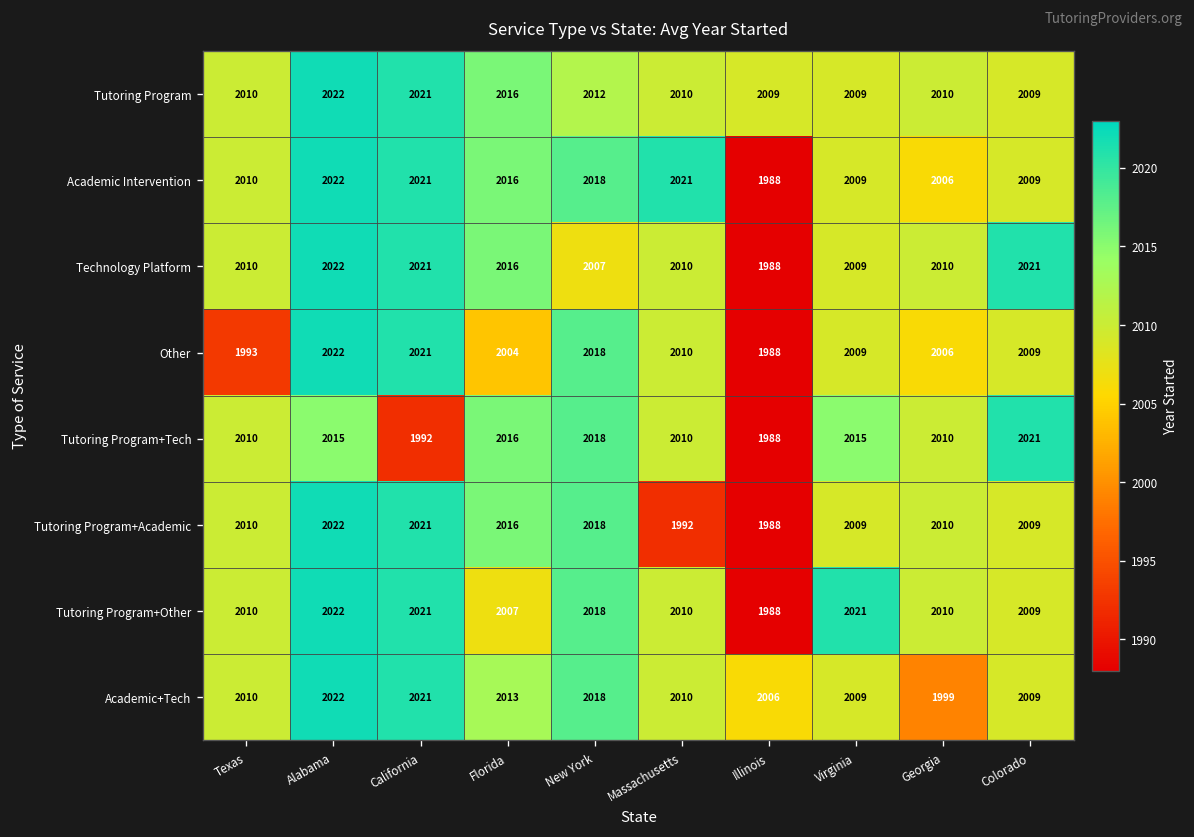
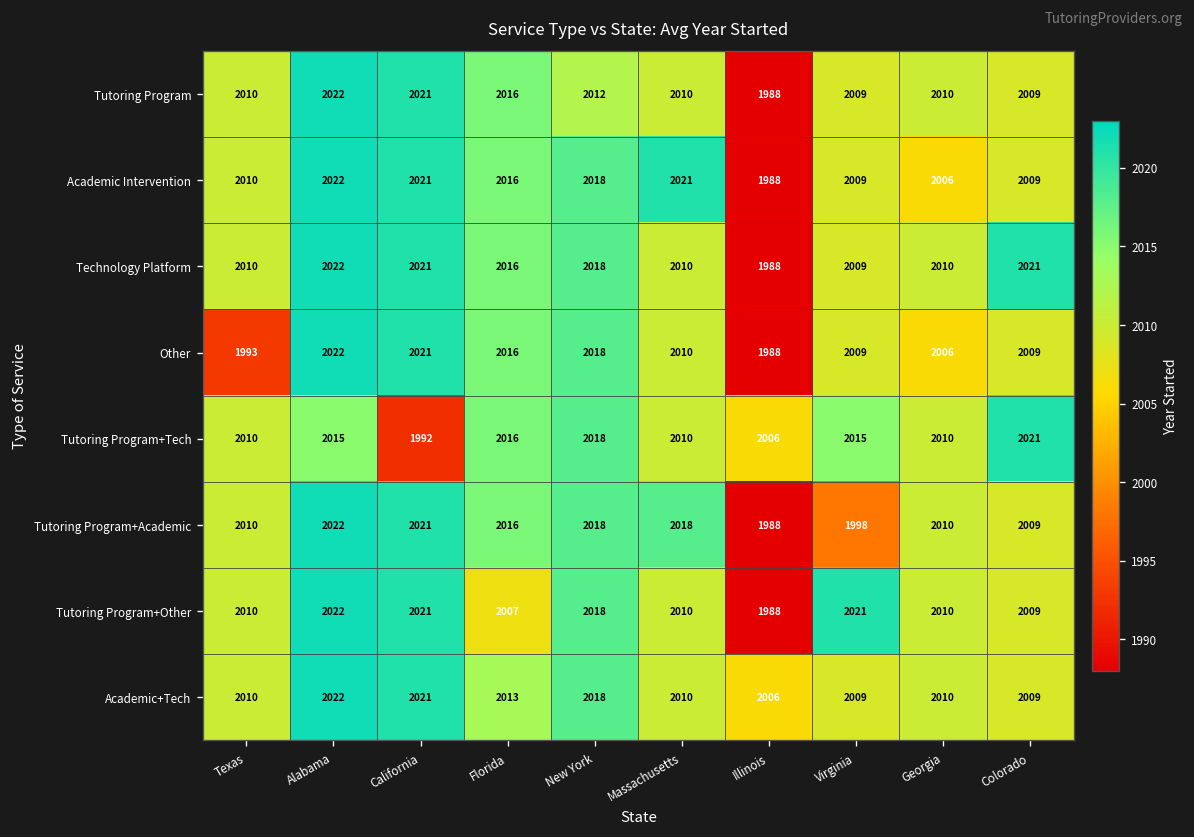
  {
    "Tutoring Program": {
      "Texas": 2010,
      "Alabama": 2022,
      "California": 2021,
      "Florida": 2016,
      "New York": 2012,
      "Massachusetts": 2010,
-     "Illinois": 2009,
+     "Illinois": 1988,
      "Virginia": 2009,
      "Georgia": 2010,
      "Colorado": 2009
    },
    "Academic Intervention": {
      "Texas": 2010,
      "Alabama": 2022,
      "California": 2021,
      "Florida": 2016,
      "New York": 2018,
      "Massachusetts": 2021,
      "Illinois": 1988,
      "Virginia": 2009,
      "Georgia": 2006,
      "Colorado": 2009
    },
    "Technology Platform": {
      "Texas": 2010,
      "Alabama": 2022,
      "California": 2021,
      "Florida": 2016,
-     "New York": 2007,
+     "New York": 2018,
      "Massachusetts": 2010,
      "Illinois": 1988,
      "Virginia": 2009,
      "Georgia": 2010,
      "Colorado": 2021
    },
    "Other": {
      "Texas": 1993,
      "Alabama": 2022,
      "California": 2021,
-     "Florida": 2004,
+     "Florida": 2016,
      "New York": 2018,
      "Massachusetts": 2010,
      "Illinois": 1988,
      "Virginia": 2009,
      "Georgia": 2006,
      "Colorado": 2009
    },
    "Tutoring Program+Tech": {
      "Texas": 2010,
      "Alabama": 2015,
      "California": 1992,
      "Florida": 2016,
      "New York": 2018,
      "Massachusetts": 2010,
-     "Illinois": 1988,
+     "Illinois": 2006,
      "Virginia": 2015,
      "Georgia": 2010,
      "Colorado": 2021
    },
    "Tutoring Program+Academic": {
      "Texas": 2010,
      "Alabama": 2022,
      "California": 2021,
      "Florida": 2016,
      "New York": 2018,
-     "Massachusetts": 1992,
+     "Massachusetts": 2018,
      "Illinois": 1988,
-     "Virginia": 2009,
+     "Virginia": 1998,
      "Georgia": 2010,
      "Colorado": 2009
    },
    "Tutoring Program+Other": {
      "Texas": 2010,
      "Alabama": 2022,
      "California": 2021,
      "Florida": 2007,
      "New York": 2018,
      "Massachusetts": 2010,
      "Illinois": 1988,
      "Virginia": 2021,
      "Georgia": 2010,
      "Colorado": 2009
    },
    "Academic+Tech": {
      "Texas": 2010,
      "Alabama": 2022,
      "California": 2021,
      "Florida": 2013,
      "New York": 2018,
      "Massachusetts": 2010,
      "Illinois": 2006,
      "Virginia": 2009,
-     "Georgia": 1999,
+     "Georgia": 2010,
      "Colorado": 2009
    }
  }
